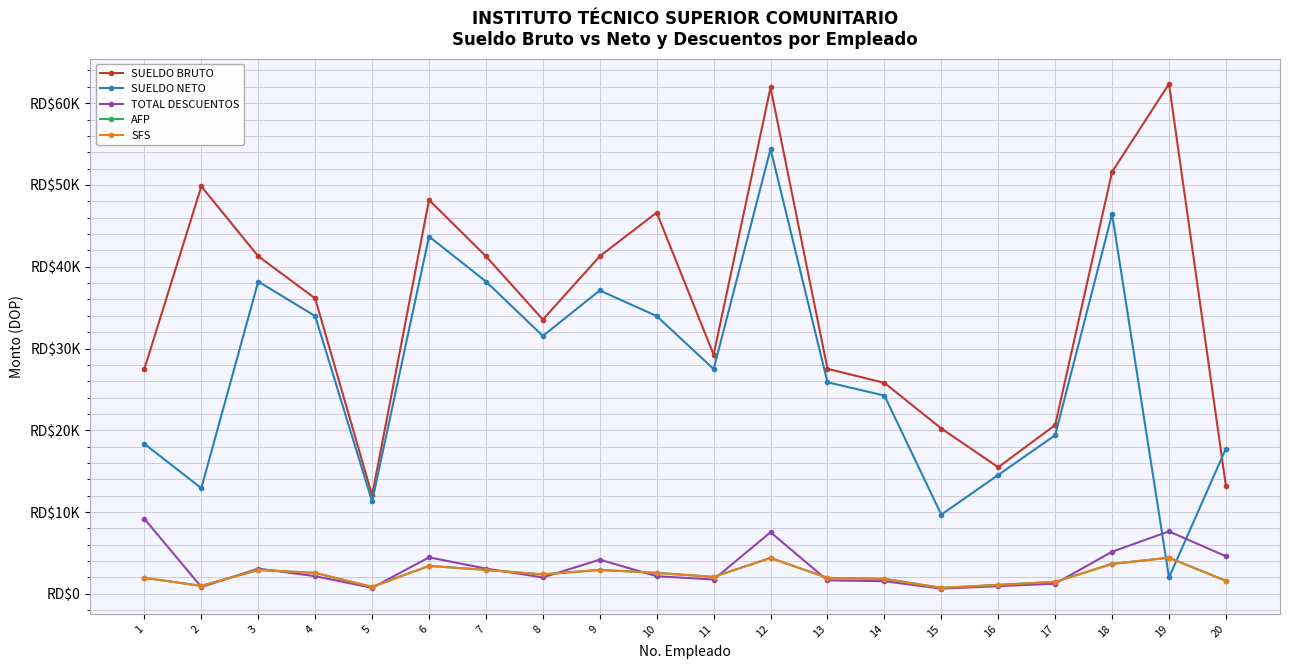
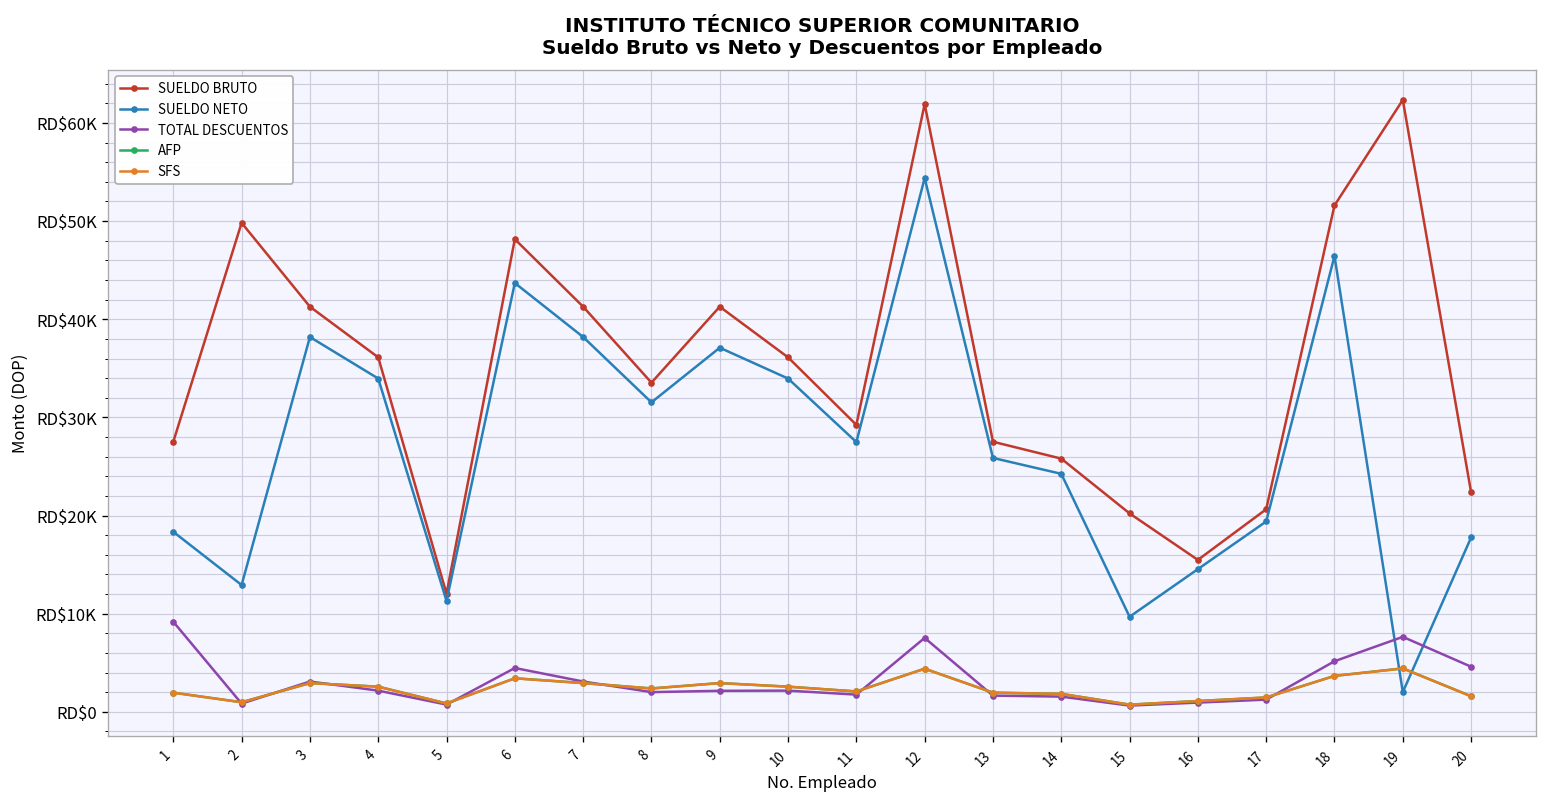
  {
    "SUELDO BRUTO": {
      "1": "RD$28000",
      "2": "RD$50000",
      "3": "RD$41000",
      "4": "RD$36000",
      "5": "RD$12000",
      "6": "RD$48000",
      "7": "RD$41000",
      "8": "RD$34000",
      "9": "RD$41000",
-     "10": "RD$47000",
+     "10": "RD$36000",
      "11": "RD$29000",
      "12": "RD$62000",
      "13": "RD$28000",
      "14": "RD$26000",
      "15": "RD$20000",
      "16": "RD$15000",
      "17": "RD$21000",
      "18": "RD$52000",
      "19": "RD$62000",
-     "20": "RD$13000"
+     "20": "RD$22000"
    },
    "SUELDO NETO": {
      "1": "RD$18000",
      "2": "RD$13000",
      "3": "RD$38000",
      "4": "RD$34000",
      "5": "RD$11000",
      "6": "RD$44000",
      "7": "RD$38000",
      "8": "RD$32000",
      "9": "RD$37000",
      "10": "RD$34000",
      "11": "RD$27000",
      "12": "RD$54000",
      "13": "RD$26000",
      "14": "RD$24000",
      "15": "RD$10000",
      "16": "RD$15000",
      "17": "RD$19000",
      "18": "RD$46000",
      "19": "RD$2000",
      "20": "RD$18000"
    },
    "TOTAL DESCUENTOS": {
      "1": "RD$9000",
      "4": "RD$2000",
      "6": "RD$4000",
      "8": "RD$2000",
-     "9": "RD$4000",
+     "9": "RD$2000",
      "10": "RD$2000",
      "11": "RD$2000",
      "12": "RD$8000",
      "18": "RD$5000",
      "19": "RD$8000",
      "20": "RD$5000"
    },
    "SFS": {
      "1": "RD$2000",
      "4": "RD$3000",
      "6": "RD$3000",
      "8": "RD$2000",
      "9": "RD$3000",
      "10": "RD$3000",
      "11": "RD$2000",
      "12": "RD$4000",
      "18": "RD$4000",
      "19": "RD$4000",
      "20": "RD$2000"
    }
  }
